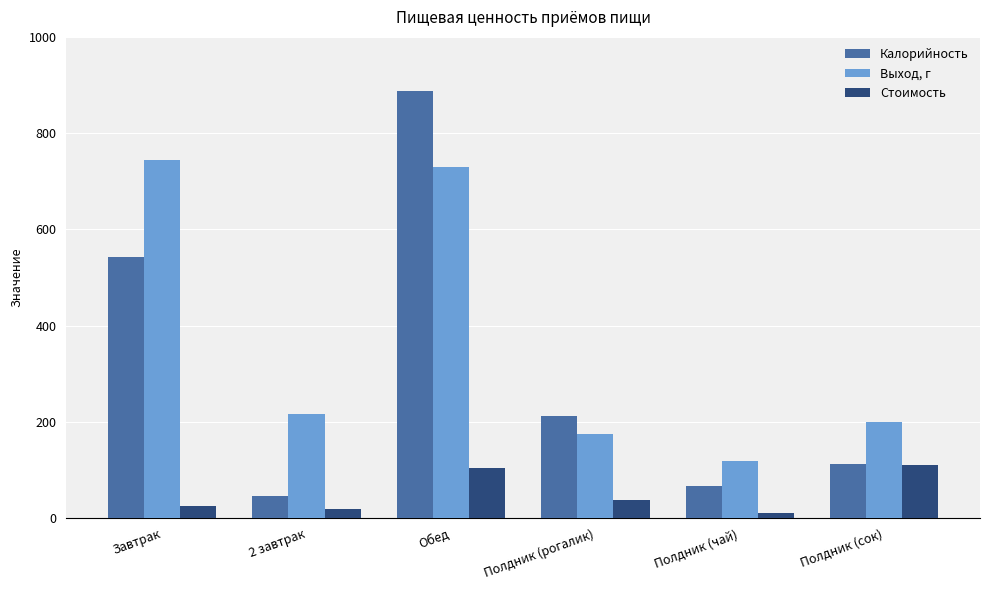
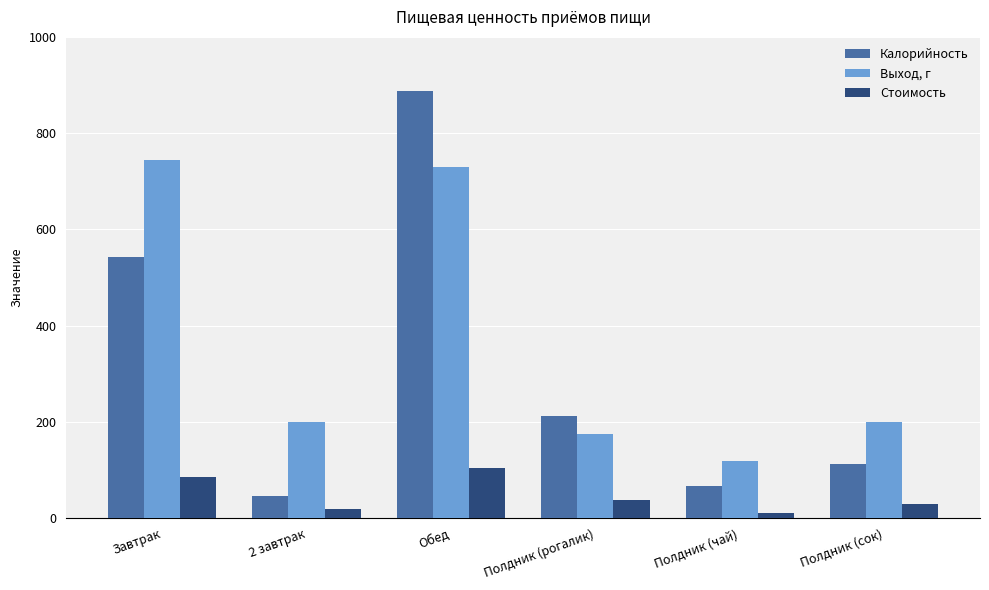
  {
    "Калорийность": {
      "Завтрак": 540,
      "2 завтрак": 50,
      "Обед": 890,
      "Полдник (рогалик)": 210,
      "Полдник (чай)": 70,
      "Полдник (сок)": 110
    },
    "Выход, г": {
      "Завтрак": 750,
-     "2 завтрак": 220,
+     "2 завтрак": 200,
      "Обед": 730,
      "Полдник (рогалик)": 180,
      "Полдник (чай)": 120,
      "Полдник (сок)": 200
    },
    "Стоимость": {
-     "Завтрак": 30,
+     "Завтрак": 90,
      "2 завтрак": 20,
      "Обед": 110,
      "Полдник (рогалик)": 40,
      "Полдник (чай)": 10,
-     "Полдник (сок)": 110
+     "Полдник (сок)": 30
    }
  }
